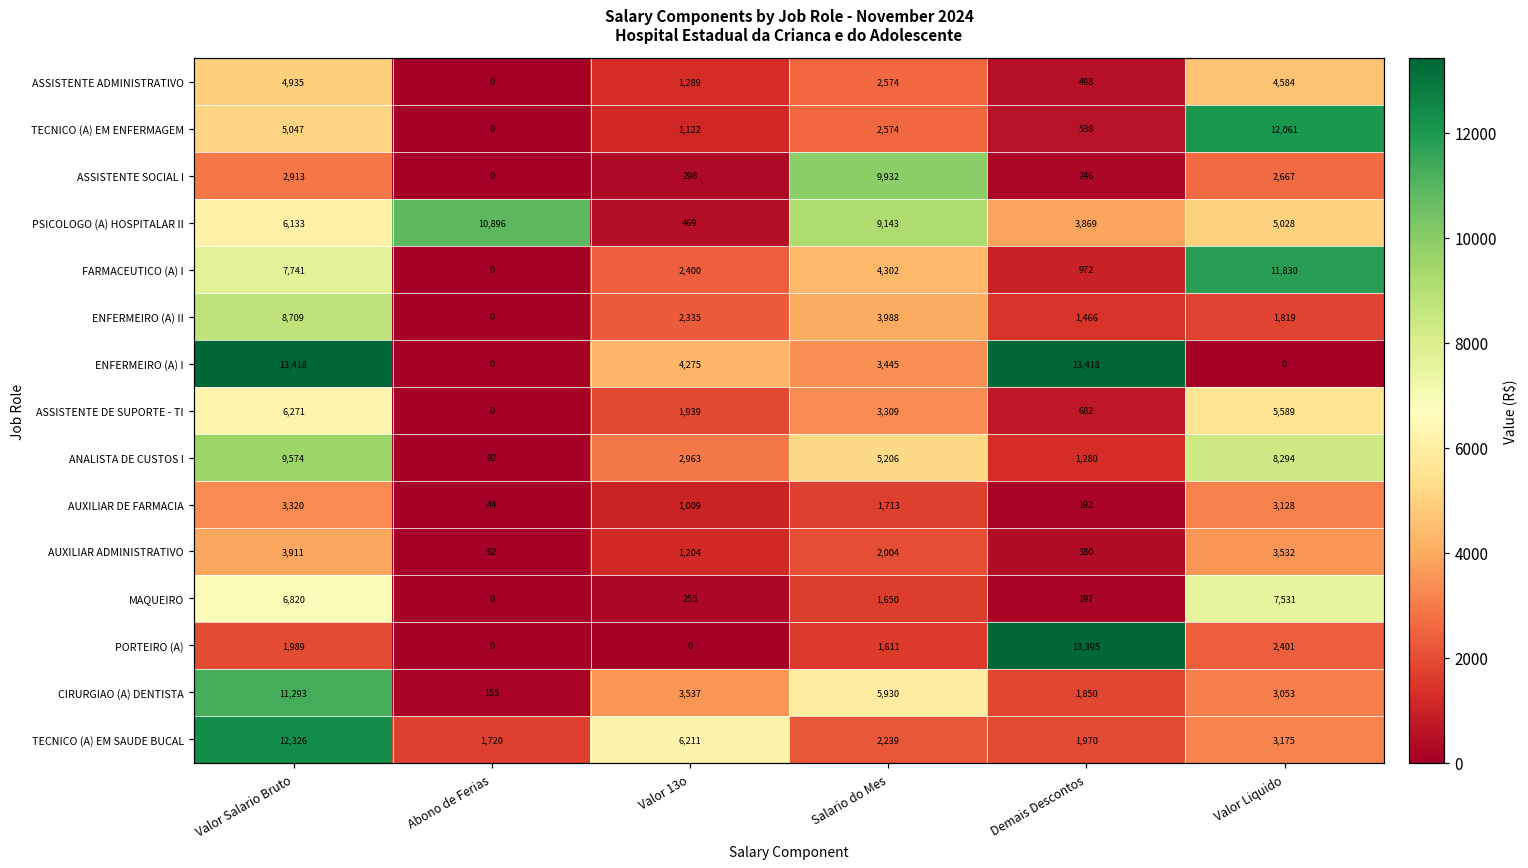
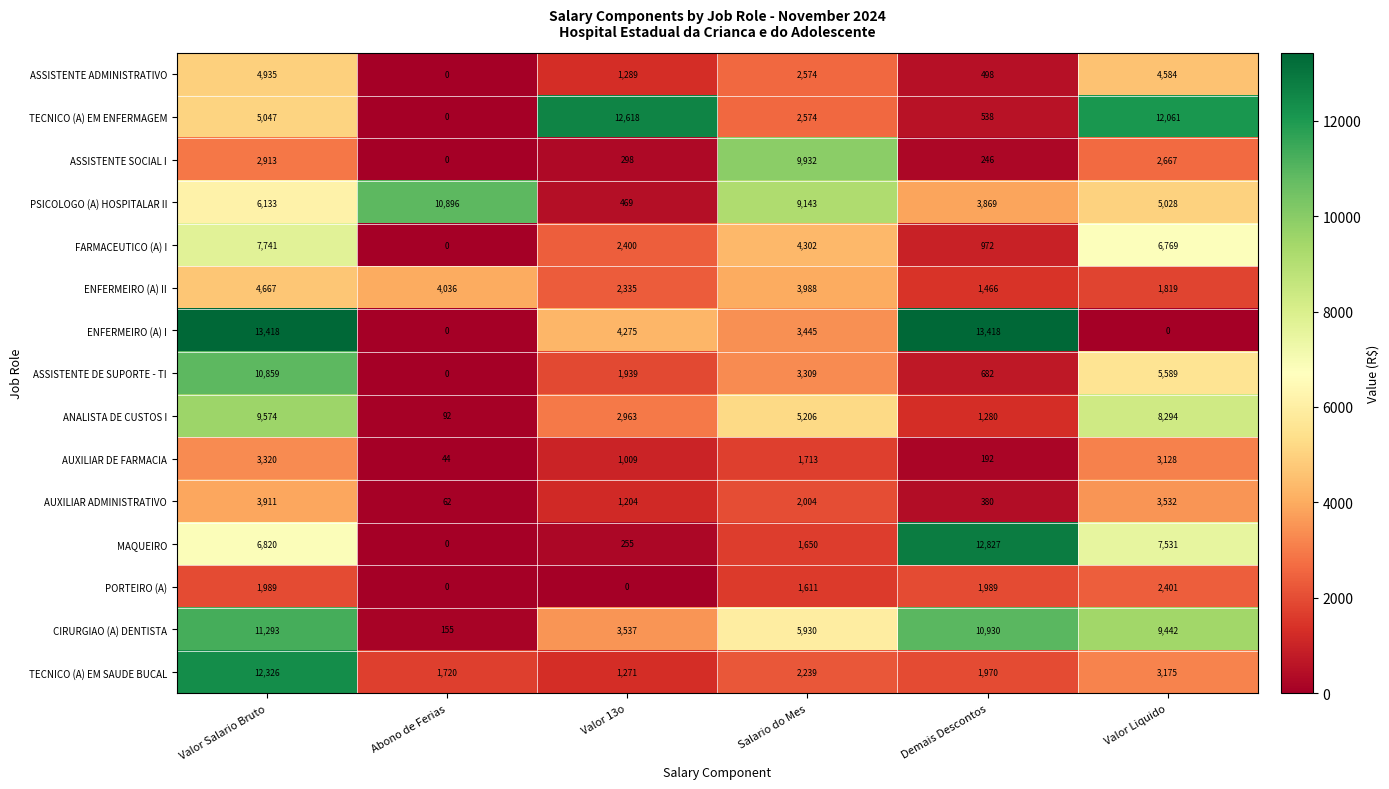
  {
    "ASSISTENTE ADMINISTRATIVO": {
      "Valor Salario Bruto": "4,935",
      "Abono de Ferias": "0",
      "Valor 13o": "1,289",
      "Salario do Mes": "2,574",
      "Demais Descontos": "498",
      "Valor Liquido": "4,584"
    },
    "TECNICO (A) EM ENFERMAGEM": {
      "Valor Salario Bruto": "5,047",
      "Abono de Ferias": "0",
-     "Valor 13o": "1,122",
+     "Valor 13o": "12,618",
      "Salario do Mes": "2,574",
      "Demais Descontos": "538",
      "Valor Liquido": "12,061"
    },
    "ASSISTENTE SOCIAL I": {
      "Valor Salario Bruto": "2,913",
      "Abono de Ferias": "0",
      "Valor 13o": "298",
      "Salario do Mes": "9,932",
      "Demais Descontos": "246",
      "Valor Liquido": "2,667"
    },
    "PSICOLOGO (A) HOSPITALAR II": {
      "Valor Salario Bruto": "6,133",
      "Abono de Ferias": "10,896",
      "Valor 13o": "469",
      "Salario do Mes": "9,143",
      "Demais Descontos": "3,869",
      "Valor Liquido": "5,028"
    },
    "FARMACEUTICO (A) I": {
      "Valor Salario Bruto": "7,741",
      "Abono de Ferias": "0",
      "Valor 13o": "2,400",
      "Salario do Mes": "4,302",
      "Demais Descontos": "972",
-     "Valor Liquido": "11,830"
+     "Valor Liquido": "6,769"
    },
    "ENFERMEIRO (A) II": {
-     "Valor Salario Bruto": "8,709",
-     "Abono de Ferias": "0",
+     "Valor Salario Bruto": "4,667",
+     "Abono de Ferias": "4,036",
      "Valor 13o": "2,335",
      "Salario do Mes": "3,988",
      "Demais Descontos": "1,466",
      "Valor Liquido": "1,819"
    },
    "ENFERMEIRO (A) I": {
      "Valor Salario Bruto": "13,418",
      "Abono de Ferias": "0",
      "Valor 13o": "4,275",
      "Salario do Mes": "3,445",
      "Demais Descontos": "13,418",
      "Valor Liquido": "0"
    },
    "ASSISTENTE DE SUPORTE - TI": {
-     "Valor Salario Bruto": "6,271",
+     "Valor Salario Bruto": "10,859",
      "Abono de Ferias": "0",
      "Valor 13o": "1,939",
      "Salario do Mes": "3,309",
      "Demais Descontos": "682",
      "Valor Liquido": "5,589"
    },
    "ANALISTA DE CUSTOS I": {
      "Valor Salario Bruto": "9,574",
      "Abono de Ferias": "92",
      "Valor 13o": "2,963",
      "Salario do Mes": "5,206",
      "Demais Descontos": "1,280",
      "Valor Liquido": "8,294"
    },
    "AUXILIAR DE FARMACIA": {
      "Valor Salario Bruto": "3,320",
      "Abono de Ferias": "44",
      "Valor 13o": "1,009",
      "Salario do Mes": "1,713",
      "Demais Descontos": "192",
      "Valor Liquido": "3,128"
    },
    "AUXILIAR ADMINISTRATIVO": {
      "Valor Salario Bruto": "3,911",
      "Abono de Ferias": "62",
      "Valor 13o": "1,204",
      "Salario do Mes": "2,004",
      "Demais Descontos": "380",
      "Valor Liquido": "3,532"
    },
    "MAQUEIRO": {
      "Valor Salario Bruto": "6,820",
      "Abono de Ferias": "0",
      "Valor 13o": "255",
      "Salario do Mes": "1,650",
-     "Demais Descontos": "197",
+     "Demais Descontos": "12,827",
      "Valor Liquido": "7,531"
    },
    "PORTEIRO (A)": {
      "Valor Salario Bruto": "1,989",
      "Abono de Ferias": "0",
      "Valor 13o": "0",
      "Salario do Mes": "1,611",
-     "Demais Descontos": "13,395",
+     "Demais Descontos": "1,989",
      "Valor Liquido": "2,401"
    },
    "CIRURGIAO (A) DENTISTA": {
      "Valor Salario Bruto": "11,293",
      "Abono de Ferias": "155",
      "Valor 13o": "3,537",
      "Salario do Mes": "5,930",
-     "Demais Descontos": "1,850",
-     "Valor Liquido": "3,053"
+     "Demais Descontos": "10,930",
+     "Valor Liquido": "9,442"
    },
    "TECNICO (A) EM SAUDE BUCAL": {
      "Valor Salario Bruto": "12,326",
      "Abono de Ferias": "1,720",
-     "Valor 13o": "6,211",
+     "Valor 13o": "1,271",
      "Salario do Mes": "2,239",
      "Demais Descontos": "1,970",
      "Valor Liquido": "3,175"
    }
  }
